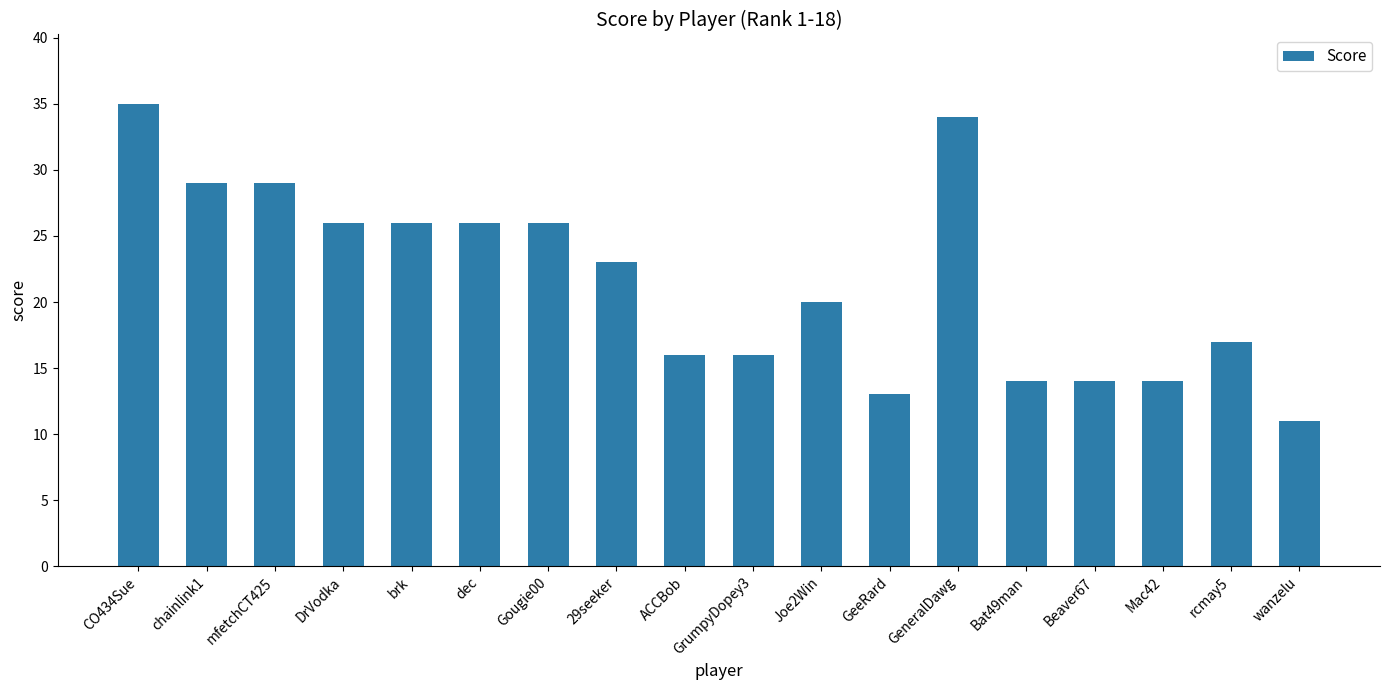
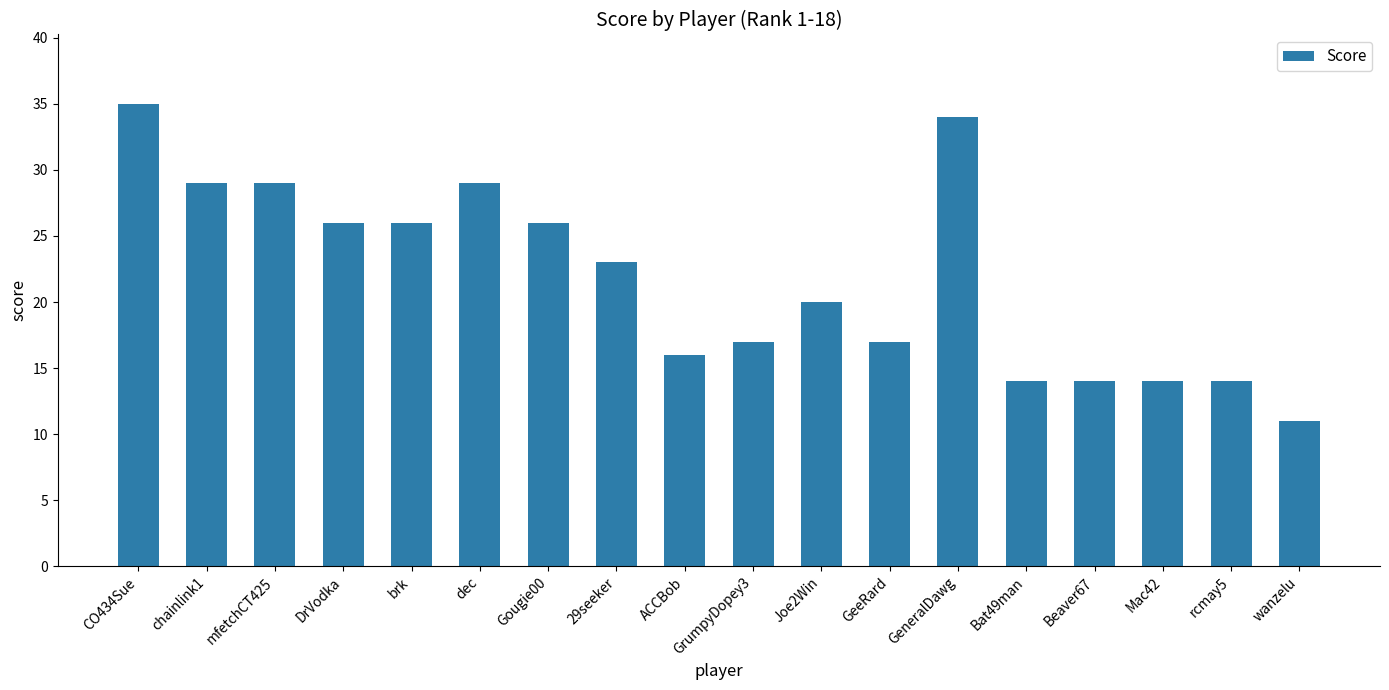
  {
    "CO434Sue": 35,
    "chainlink1": 29,
    "mfetchCT425": 29,
    "DrVodka": 26,
    "brk": 26,
-   "dec": 26,
+   "dec": 29,
    "Gougie00": 26,
    "29seeker": 23,
    "ACCBob": 16,
-   "GrumpyDopey3": 16,
+   "GrumpyDopey3": 17,
    "Joe2Win": 20,
-   "GeeRard": 13,
+   "GeeRard": 17,
    "GeneralDawg": 34,
    "Bat49man": 14,
    "Beaver67": 14,
    "Mac42": 14,
-   "rcmay5": 17,
+   "rcmay5": 14,
    "wanzelu": 11
  }
